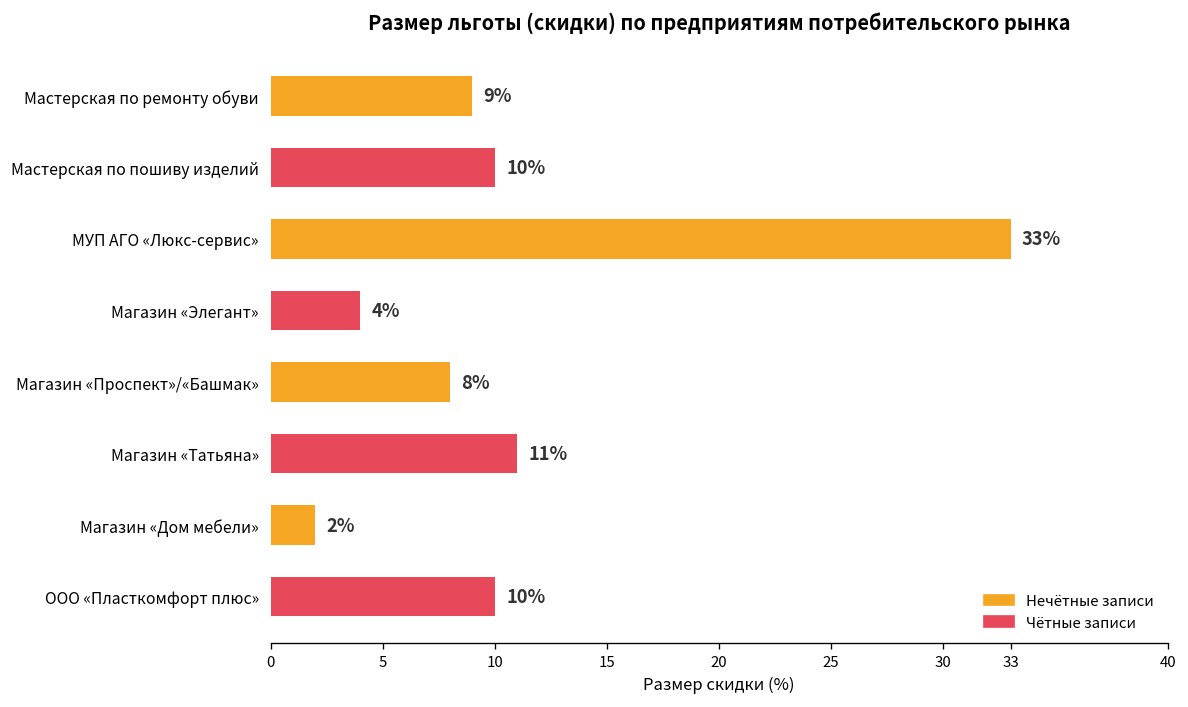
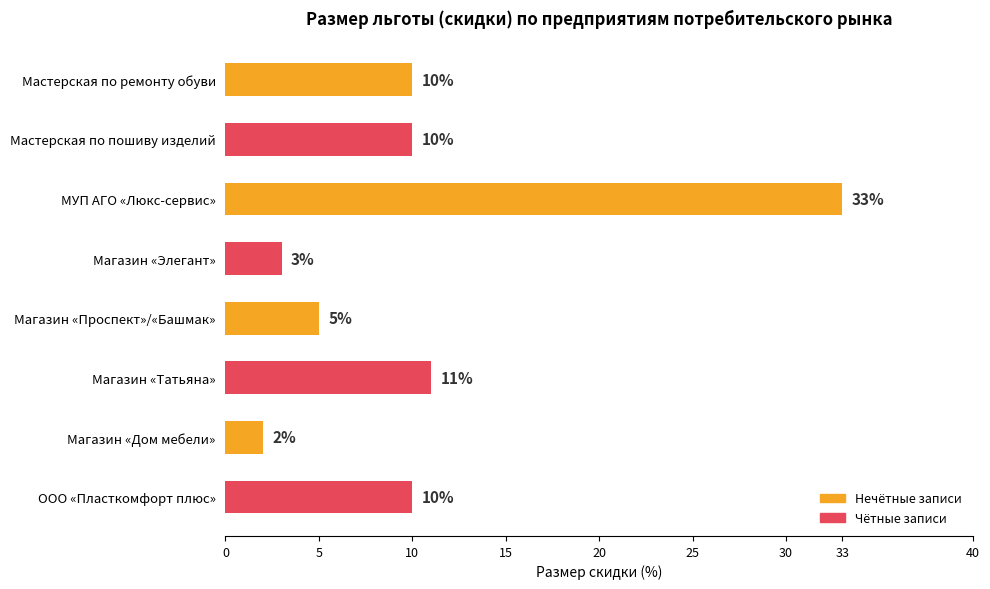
  {
-   "Мастерская по ремонту обуви": "9%",
+   "Мастерская по ремонту обуви": "10%",
    "Мастерская по пошиву изделий": "10%",
    "МУП АГО «Люкс-сервис»": "33%",
-   "Магазин «Элегант»": "4%",
-   "Магазин «Проспект»/«Башмак»": "8%",
+   "Магазин «Элегант»": "3%",
+   "Магазин «Проспект»/«Башмак»": "5%",
    "Магазин «Татьяна»": "11%",
    "Магазин «Дом мебели»": "2%",
    "ООО «Пласткомфорт плюс»": "10%"
  }
